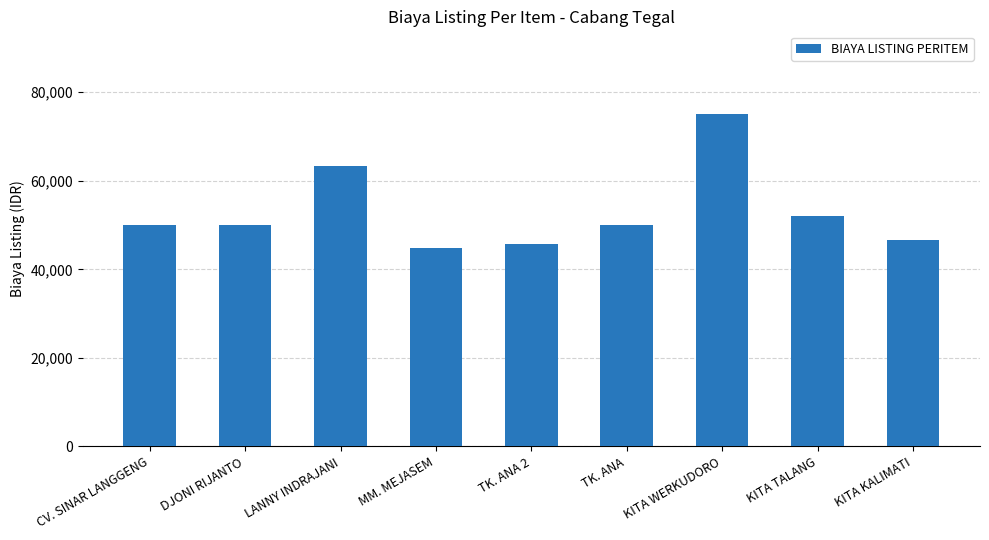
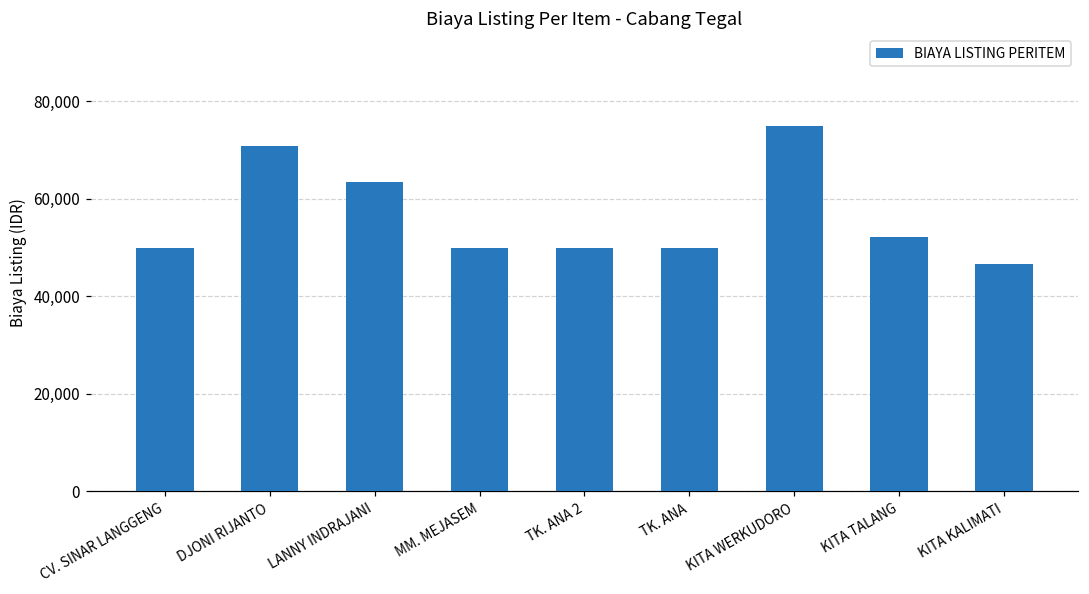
  {
    "CV. SINAR LANGGENG": "50,000",
-   "DJONI RIJANTO": "50,000",
+   "DJONI RIJANTO": "71,000",
    "LANNY INDRAJANI": "63,000",
-   "MM. MEJASEM": "45,000",
-   "TK. ANA 2": "46,000",
+   "MM. MEJASEM": "50,000",
+   "TK. ANA 2": "50,000",
    "TK. ANA": "50,000",
    "KITA WERKUDORO": "75,000",
    "KITA TALANG": "52,000",
    "KITA KALIMATI": "47,000"
  }
